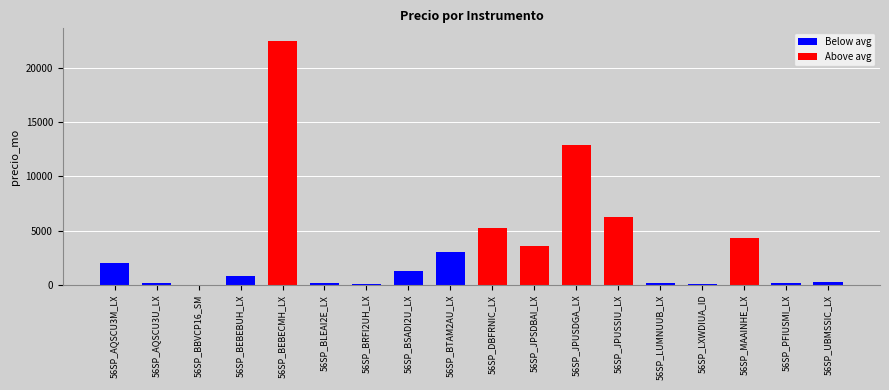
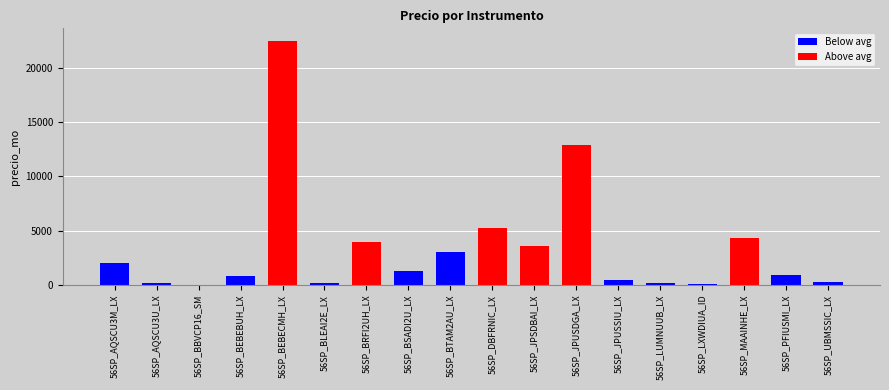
  {
    "56SP_AQSCU3M_LX": 2100,
    "56SP_BEBEBUH_LX": 900,
    "56SP_BEBECMH_LX": 22500,
-   "56SP_BRFI2UH_LX": 100,
+   "56SP_BRFI2UH_LX": 3900,
    "56SP_BSADI2U_LX": 1300,
    "56SP_BTAM2AU_LX": 3100,
    "56SP_DBFRNIC_LX": 5200,
    "56SP_JPSDBAI_LX": 3600,
    "56SP_JPUSDGA_LX": 12900,
-   "56SP_JPUSSIU_LX": 6200,
+   "56SP_JPUSSIU_LX": 500,
    "56SP_MAAINHE_LX": 4300,
-   "56SP_PFIUSMI_LX": 100,
+   "56SP_PFIUSMI_LX": 900,
    "56SP_UBMSSIC_LX": 300
  }
